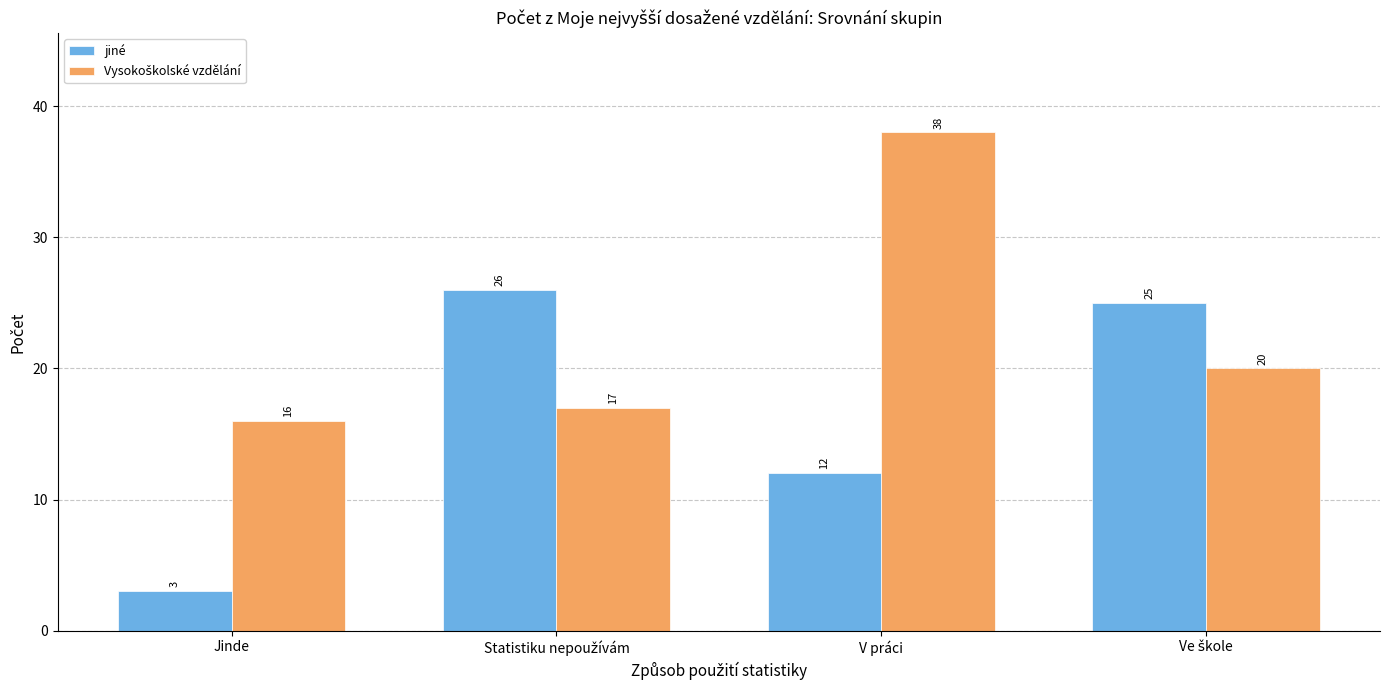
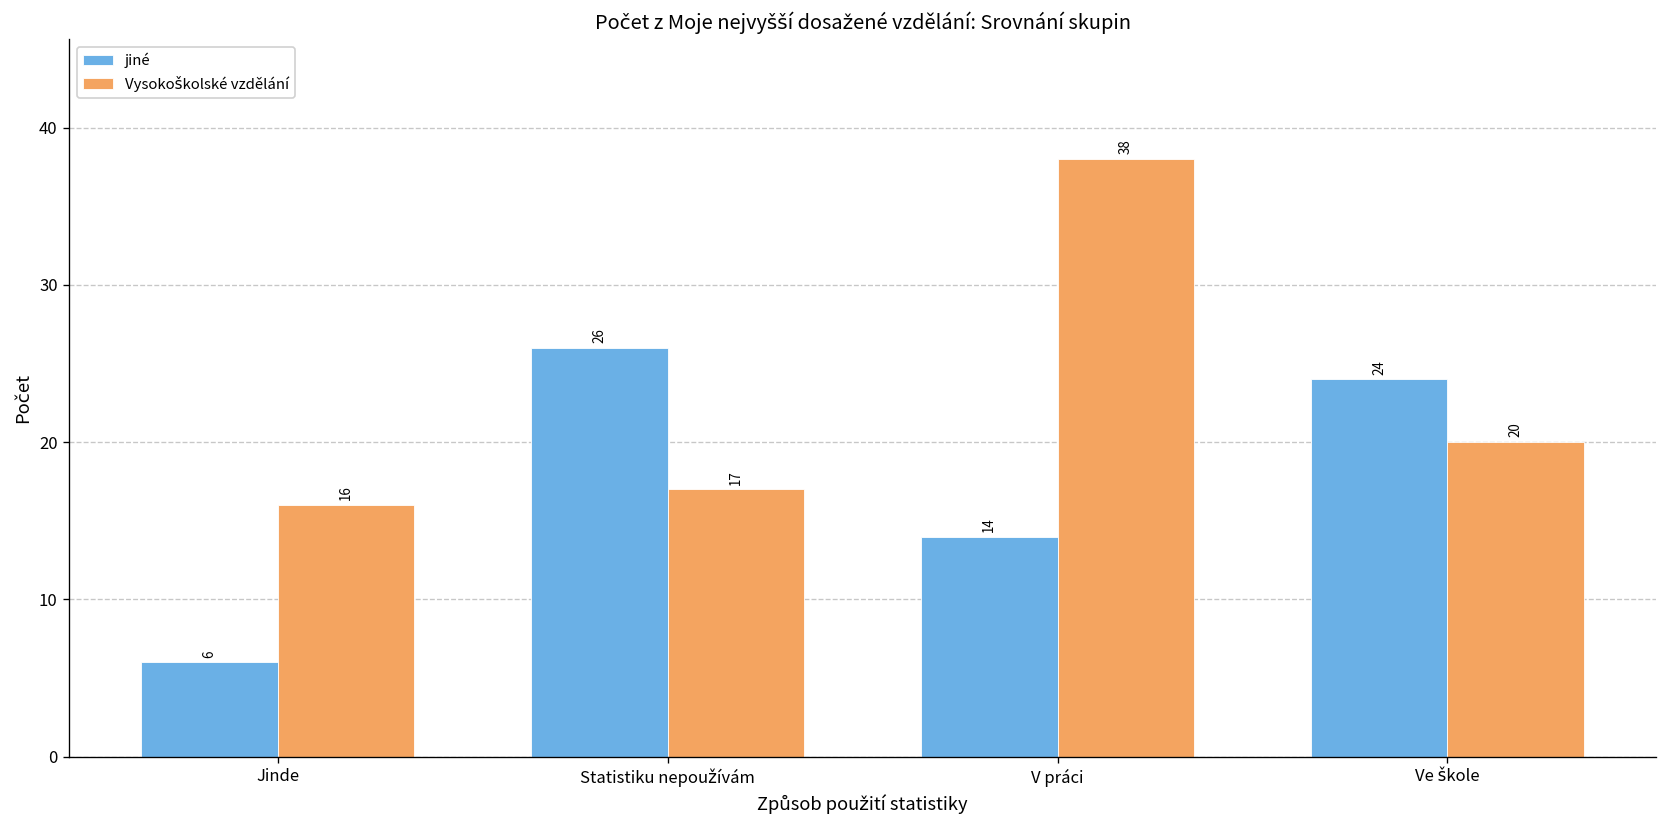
  {
    "jiné": {
-     "Jinde": 3,
+     "Jinde": 6,
      "Statistiku nepoužívám": 26,
-     "V práci": 12,
-     "Ve škole": 25
+     "V práci": 14,
+     "Ve škole": 24
    },
    "Vysokoškolské vzdělání": {
      "Jinde": 16,
      "Statistiku nepoužívám": 17,
      "V práci": 38,
      "Ve škole": 20
    }
  }
